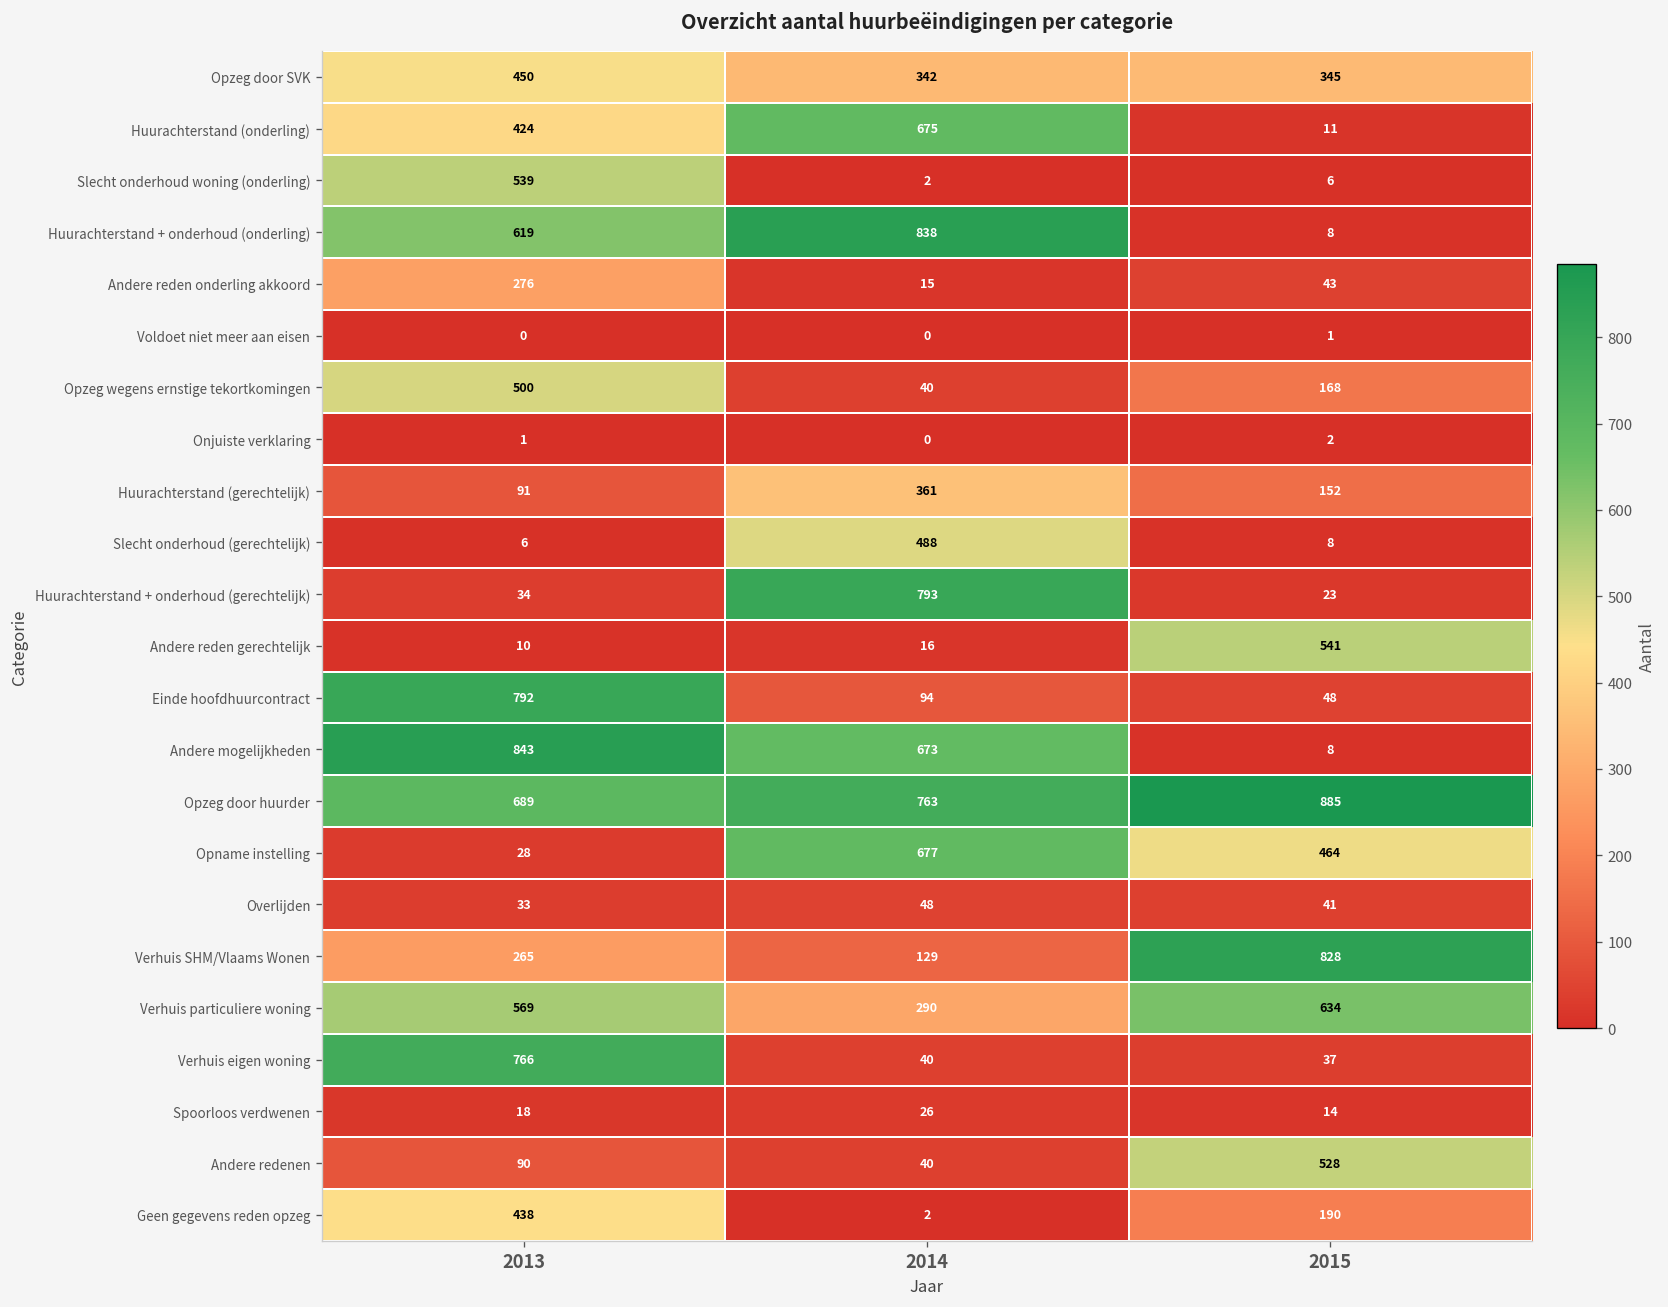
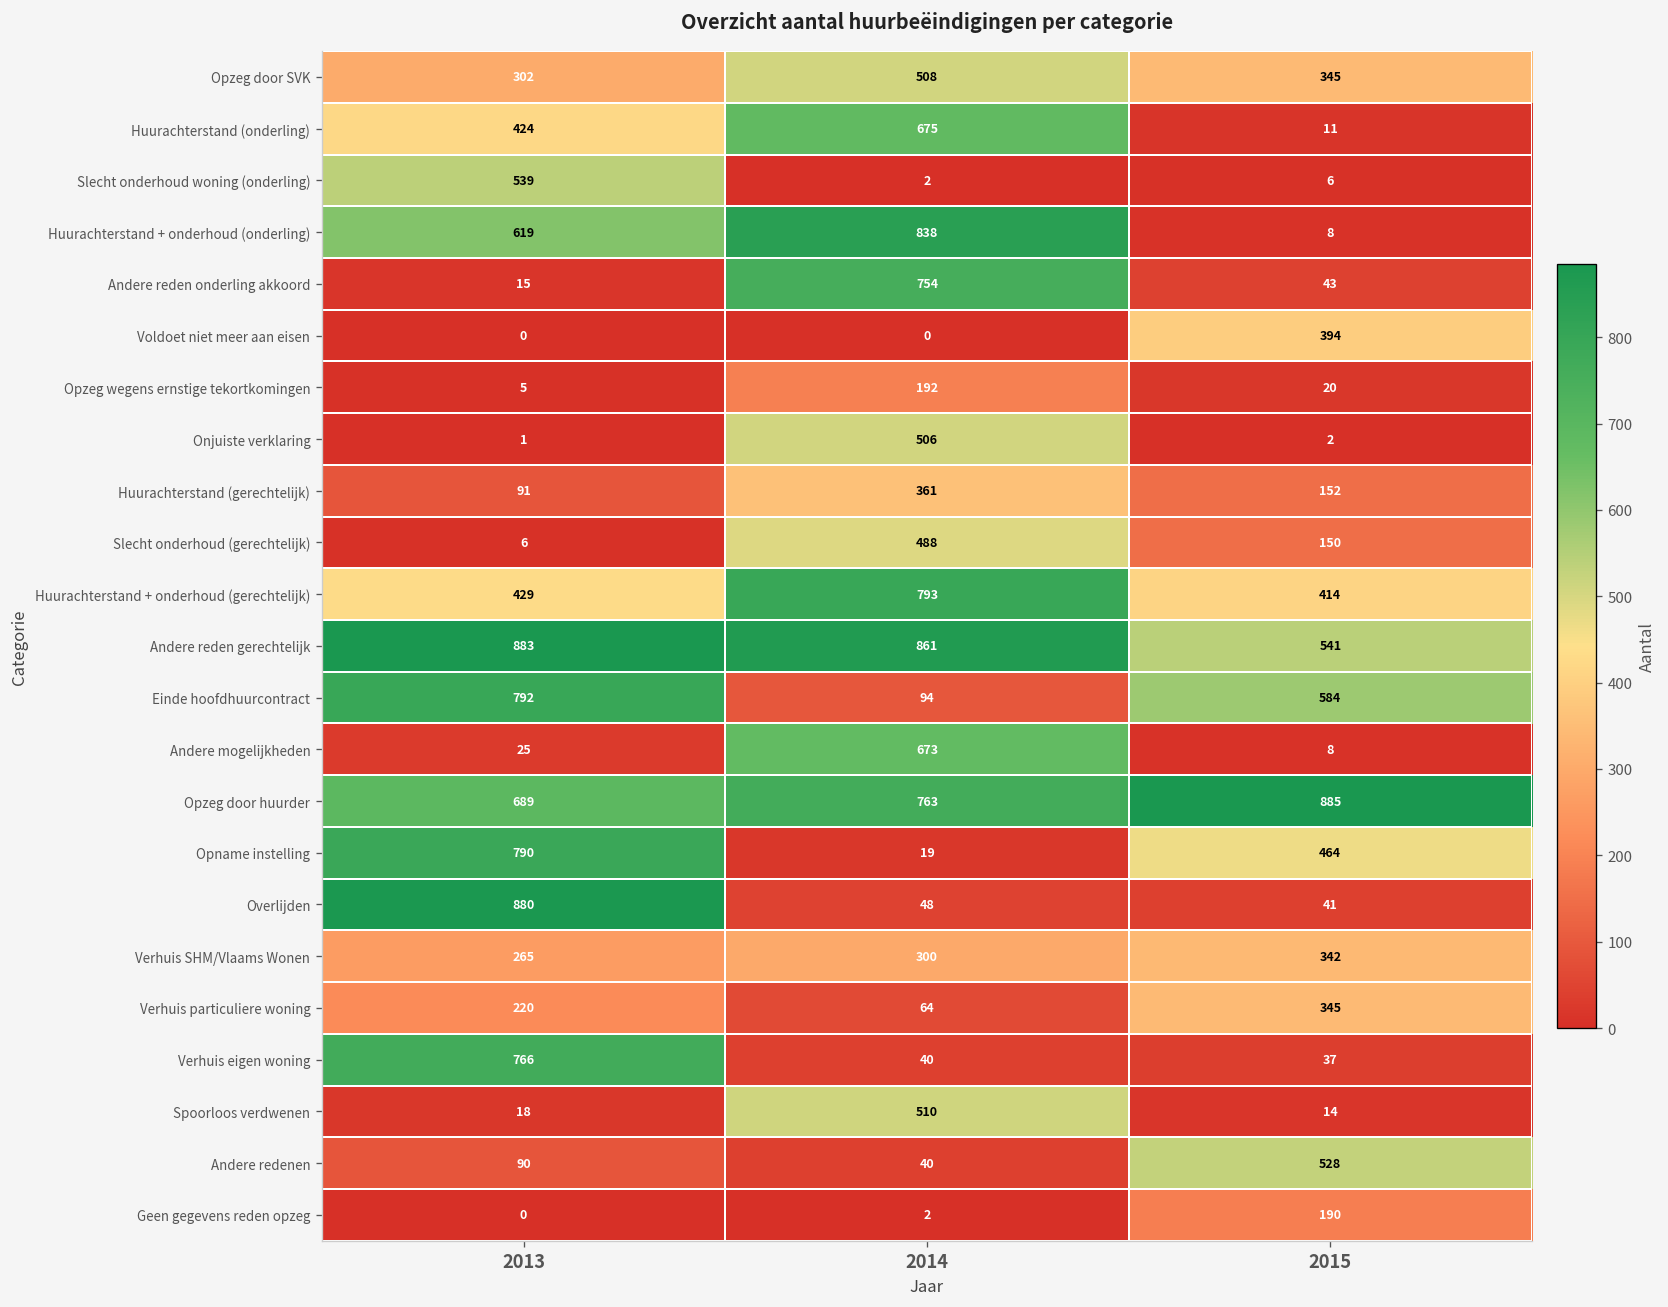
  {
    "Opzeg door SVK": {
-     "2013": 450,
-     "2014": 342,
+     "2013": 302,
+     "2014": 508,
      "2015": 345
    },
    "Huurachterstand (onderling)": {
      "2013": 424,
      "2014": 675,
      "2015": 11
    },
    "Slecht onderhoud woning (onderling)": {
      "2013": 539,
      "2014": 2,
      "2015": 6
    },
    "Huurachterstand + onderhoud (onderling)": {
      "2013": 619,
      "2014": 838,
      "2015": 8
    },
    "Andere reden onderling akkoord": {
-     "2013": 276,
-     "2014": 15,
+     "2013": 15,
+     "2014": 754,
      "2015": 43
    },
    "Voldoet niet meer aan eisen": {
      "2013": 0,
      "2014": 0,
-     "2015": 1
+     "2015": 394
    },
    "Opzeg wegens ernstige tekortkomingen": {
-     "2013": 500,
-     "2014": 40,
-     "2015": 168
+     "2013": 5,
+     "2014": 192,
+     "2015": 20
    },
    "Onjuiste verklaring": {
      "2013": 1,
-     "2014": 0,
+     "2014": 506,
      "2015": 2
    },
    "Huurachterstand (gerechtelijk)": {
      "2013": 91,
      "2014": 361,
      "2015": 152
    },
    "Slecht onderhoud (gerechtelijk)": {
      "2013": 6,
      "2014": 488,
-     "2015": 8
+     "2015": 150
    },
    "Huurachterstand + onderhoud (gerechtelijk)": {
-     "2013": 34,
+     "2013": 429,
      "2014": 793,
-     "2015": 23
+     "2015": 414
    },
    "Andere reden gerechtelijk": {
-     "2013": 10,
-     "2014": 16,
+     "2013": 883,
+     "2014": 861,
      "2015": 541
    },
    "Einde hoofdhuurcontract": {
      "2013": 792,
      "2014": 94,
-     "2015": 48
+     "2015": 584
    },
    "Andere mogelijkheden": {
-     "2013": 843,
+     "2013": 25,
      "2014": 673,
      "2015": 8
    },
    "Opzeg door huurder": {
      "2013": 689,
      "2014": 763,
      "2015": 885
    },
    "Opname instelling": {
-     "2013": 28,
-     "2014": 677,
+     "2013": 790,
+     "2014": 19,
      "2015": 464
    },
    "Overlijden": {
-     "2013": 33,
+     "2013": 880,
      "2014": 48,
      "2015": 41
    },
    "Verhuis SHM/Vlaams Wonen": {
      "2013": 265,
-     "2014": 129,
-     "2015": 828
+     "2014": 300,
+     "2015": 342
    },
    "Verhuis particuliere woning": {
-     "2013": 569,
-     "2014": 290,
-     "2015": 634
+     "2013": 220,
+     "2014": 64,
+     "2015": 345
    },
    "Verhuis eigen woning": {
      "2013": 766,
      "2014": 40,
      "2015": 37
    },
    "Spoorloos verdwenen": {
      "2013": 18,
-     "2014": 26,
+     "2014": 510,
      "2015": 14
    },
    "Andere redenen": {
      "2013": 90,
      "2014": 40,
      "2015": 528
    },
    "Geen gegevens reden opzeg": {
-     "2013": 438,
+     "2013": 0,
      "2014": 2,
      "2015": 190
    }
  }
